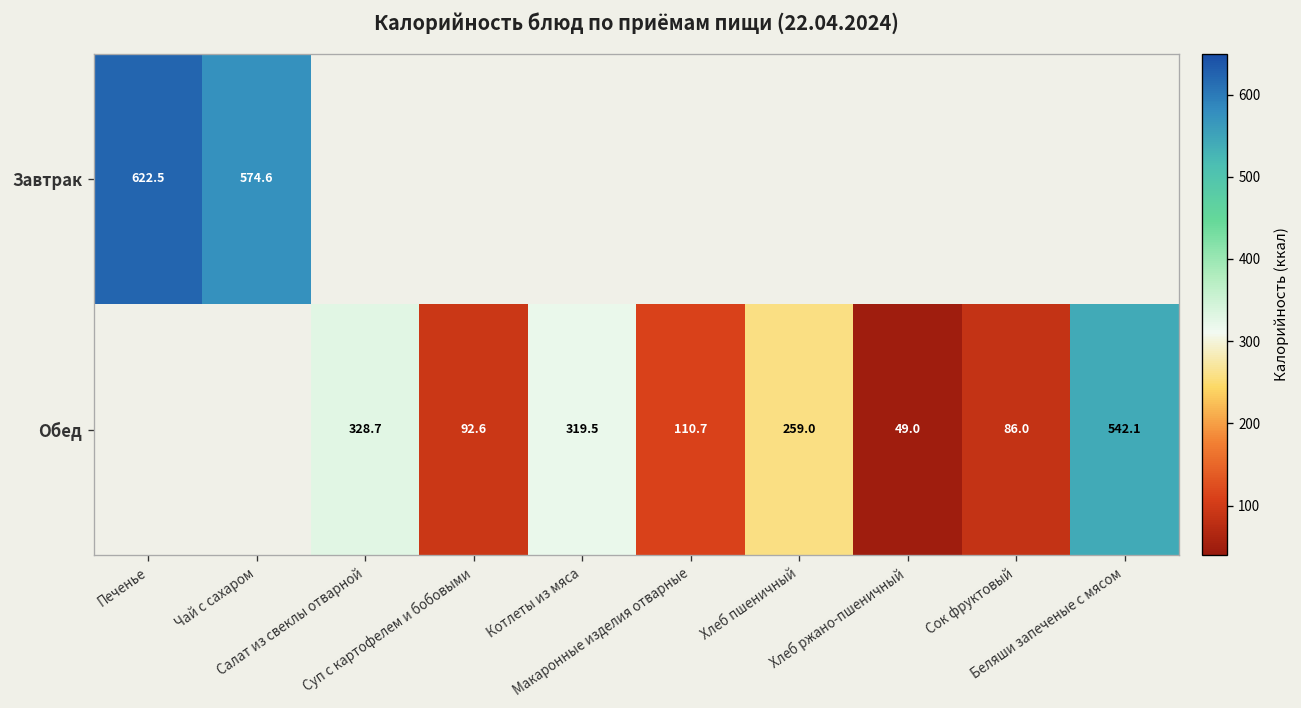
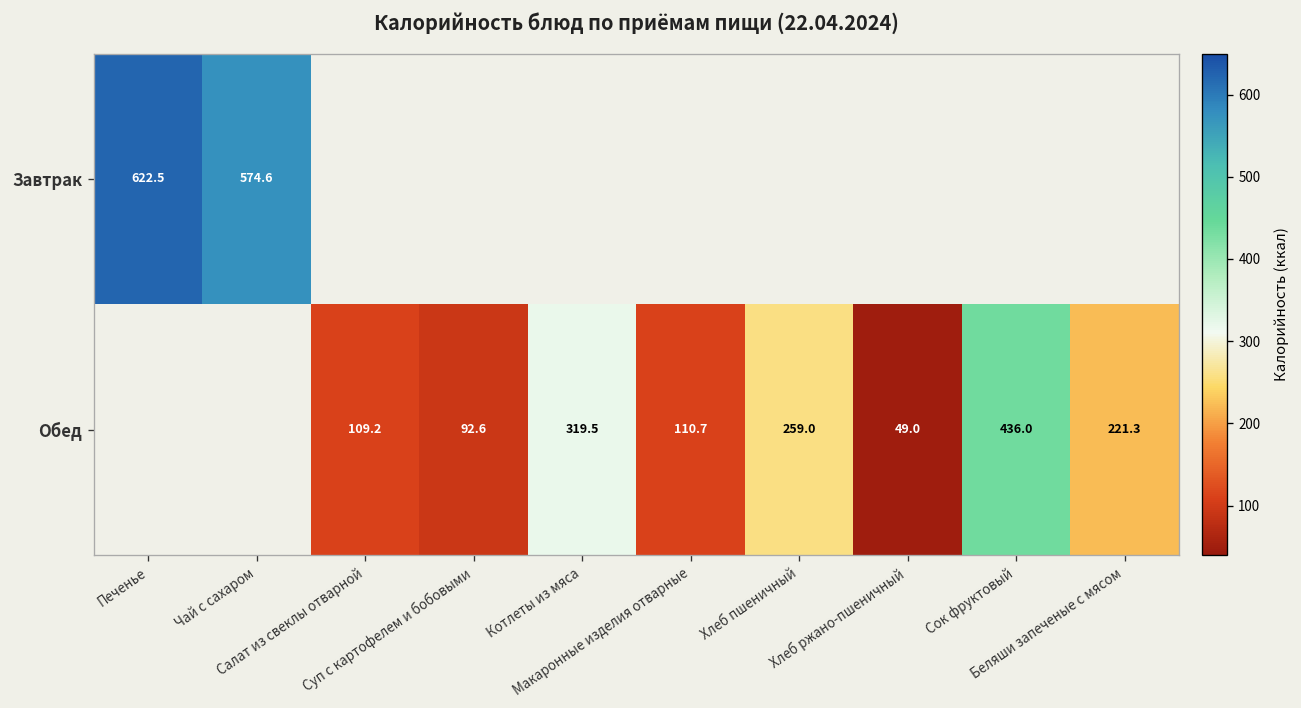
  {
    "Завтрак": {
      "Печенье": 622.5,
      "Чай с сахаром": 574.6
    },
    "Обед": {
-     "Салат из свеклы отварной": 328.7,
+     "Салат из свеклы отварной": 109.2,
      "Суп с картофелем и бобовыми": 92.6,
      "Котлеты из мяса": 319.5,
      "Макаронные изделия отварные": 110.7,
      "Хлеб пшеничный": 259.0,
      "Хлеб ржано-пшеничный": 49.0,
-     "Сок фруктовый": 86.0,
-     "Беляши запеченые с мясом": 542.1
+     "Сок фруктовый": 436.0,
+     "Беляши запеченые с мясом": 221.3
    }
  }
